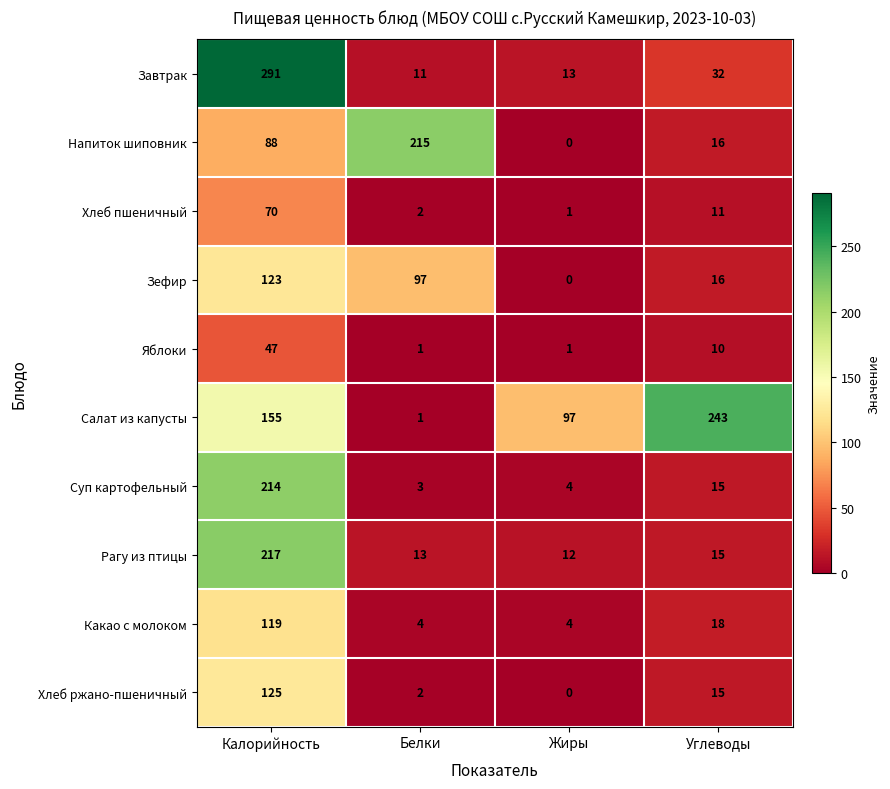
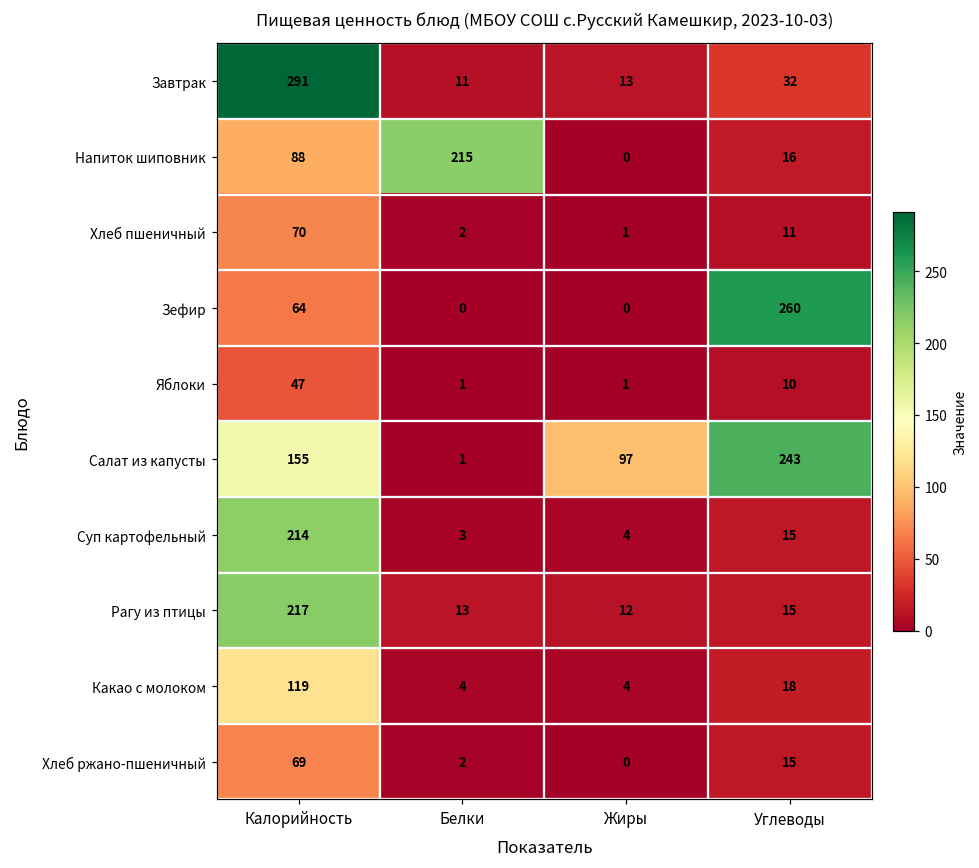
  {
    "Завтрак": {
      "Калорийность": 291,
      "Белки": 11,
      "Жиры": 13,
      "Углеводы": 32
    },
    "Напиток шиповник": {
      "Калорийность": 88,
      "Белки": 215,
      "Жиры": 0,
      "Углеводы": 16
    },
    "Хлеб пшеничный": {
      "Калорийность": 70,
      "Белки": 2,
      "Жиры": 1,
      "Углеводы": 11
    },
    "Зефир": {
-     "Калорийность": 123,
-     "Белки": 97,
+     "Калорийность": 64,
+     "Белки": 0,
      "Жиры": 0,
-     "Углеводы": 16
+     "Углеводы": 260
    },
    "Яблоки": {
      "Калорийность": 47,
      "Белки": 1,
      "Жиры": 1,
      "Углеводы": 10
    },
    "Салат из капусты": {
      "Калорийность": 155,
      "Белки": 1,
      "Жиры": 97,
      "Углеводы": 243
    },
    "Суп картофельный": {
      "Калорийность": 214,
      "Белки": 3,
      "Жиры": 4,
      "Углеводы": 15
    },
    "Рагу из птицы": {
      "Калорийность": 217,
      "Белки": 13,
      "Жиры": 12,
      "Углеводы": 15
    },
    "Какао с молоком": {
      "Калорийность": 119,
      "Белки": 4,
      "Жиры": 4,
      "Углеводы": 18
    },
    "Хлеб ржано-пшеничный": {
-     "Калорийность": 125,
+     "Калорийность": 69,
      "Белки": 2,
      "Жиры": 0,
      "Углеводы": 15
    }
  }
